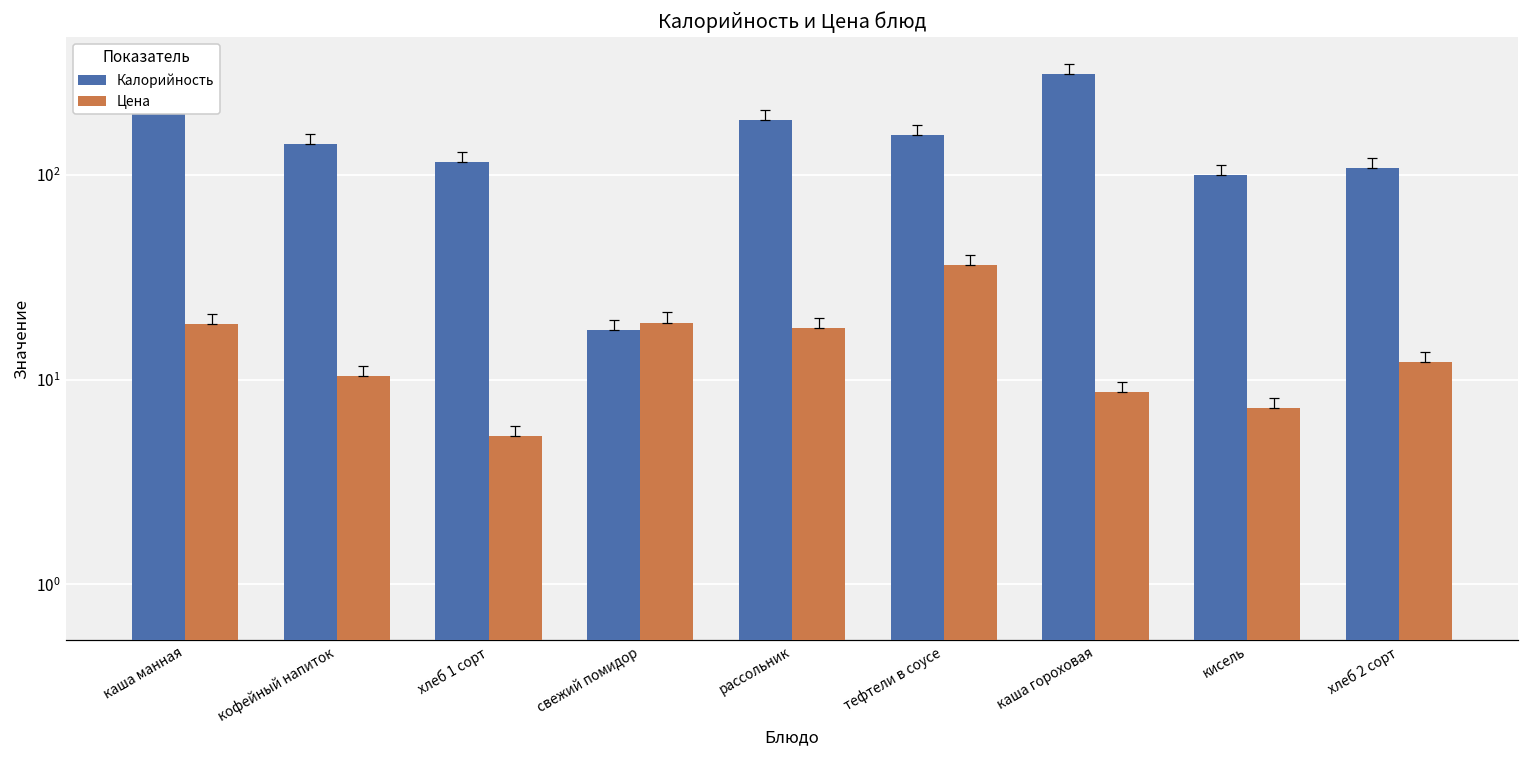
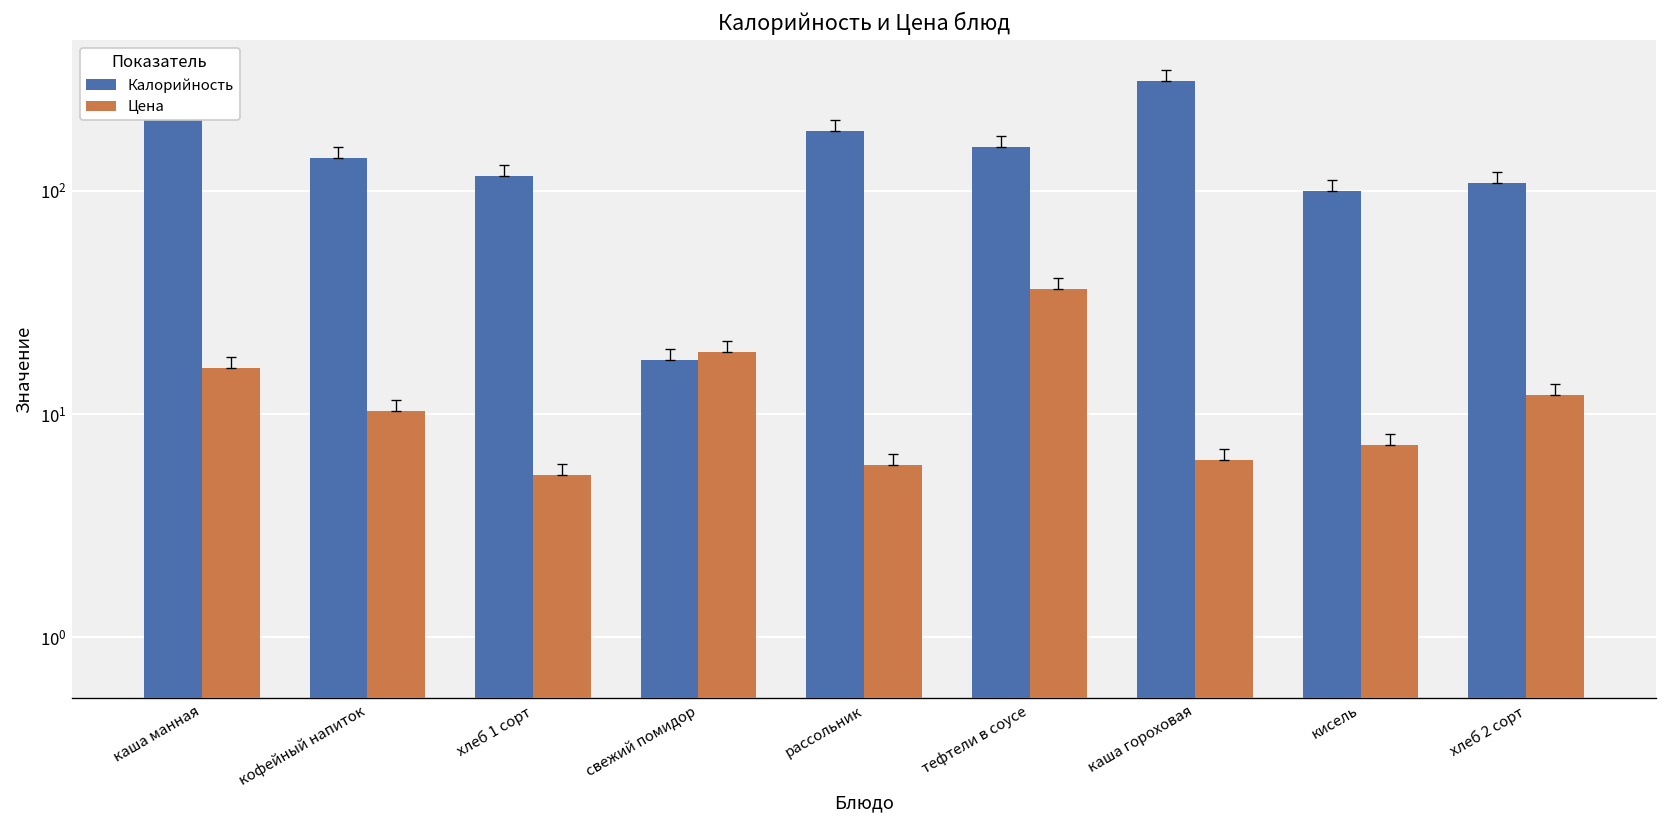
  {
    "Цена": {
-     "каша манная": 19,
+     "каша манная": 16,
      "кофейный напиток": 10,
      "хлеб 1 сорт": 5.3,
      "свежий помидор": 19,
-     "рассольник": 18,
+     "рассольник": 5.9,
      "тефтели в соусе": 36,
-     "каша гороховая": 9,
+     "каша гороховая": 6.2,
      "кисель": 7.3,
      "хлеб 2 сорт": 12
    }
  }
